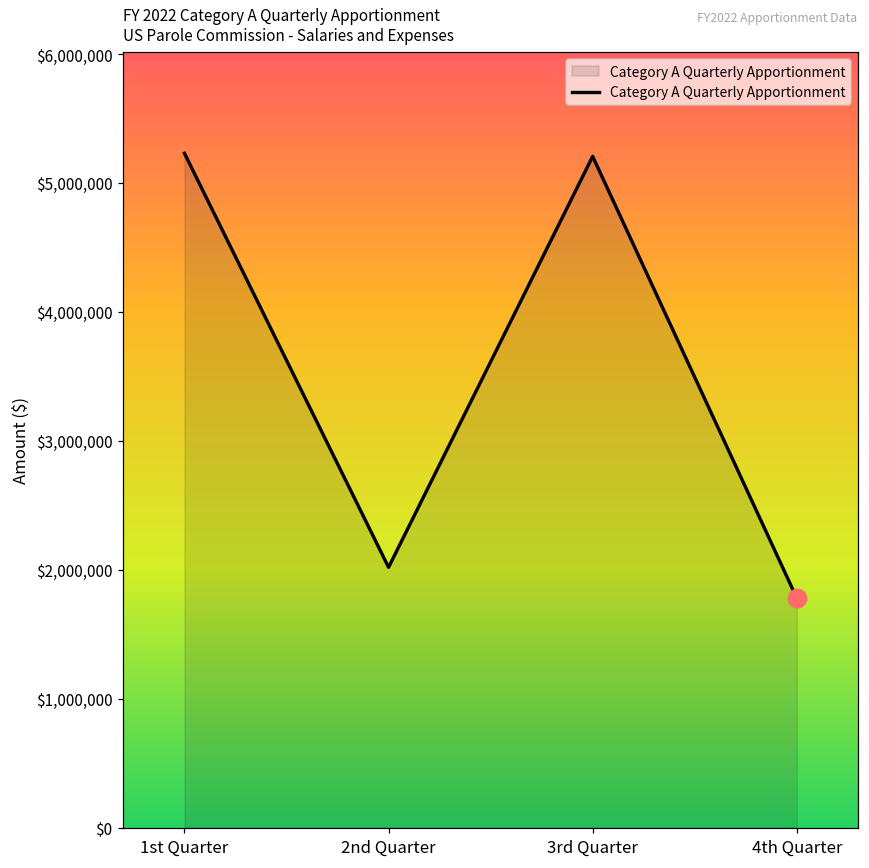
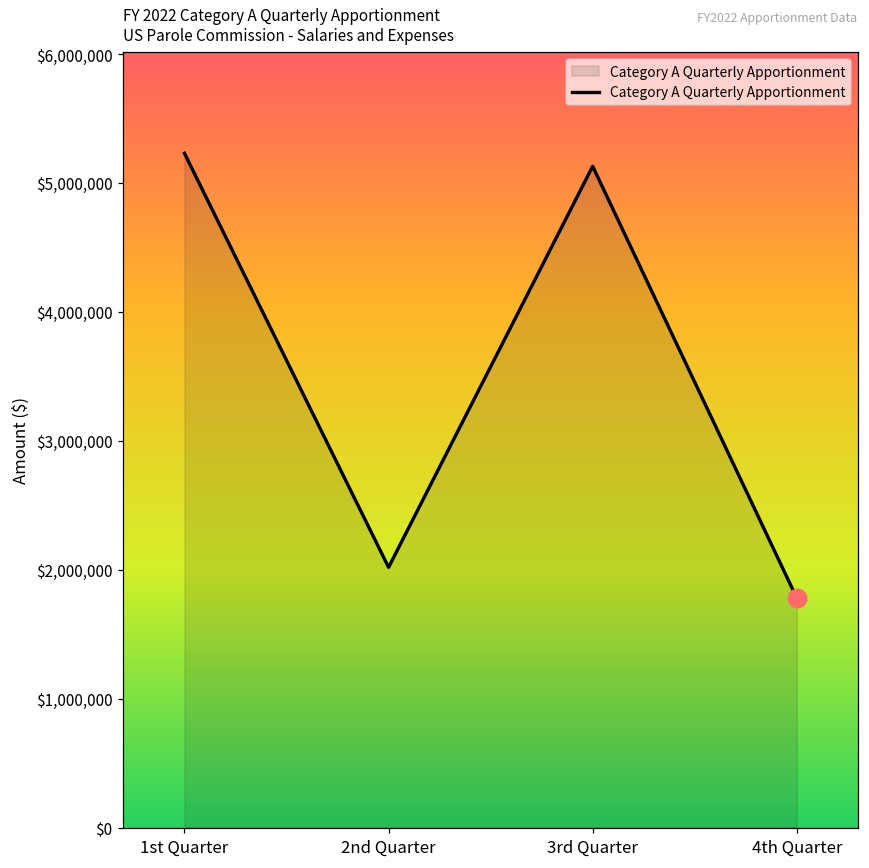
  {
    "Category A Quarterly Apportionment": {
      "1st Quarter": "$5,230,000",
      "2nd Quarter": "$2,020,000",
-     "3rd Quarter": "$5,210,000"
+     "3rd Quarter": "$5,130,000"
    }
  }
